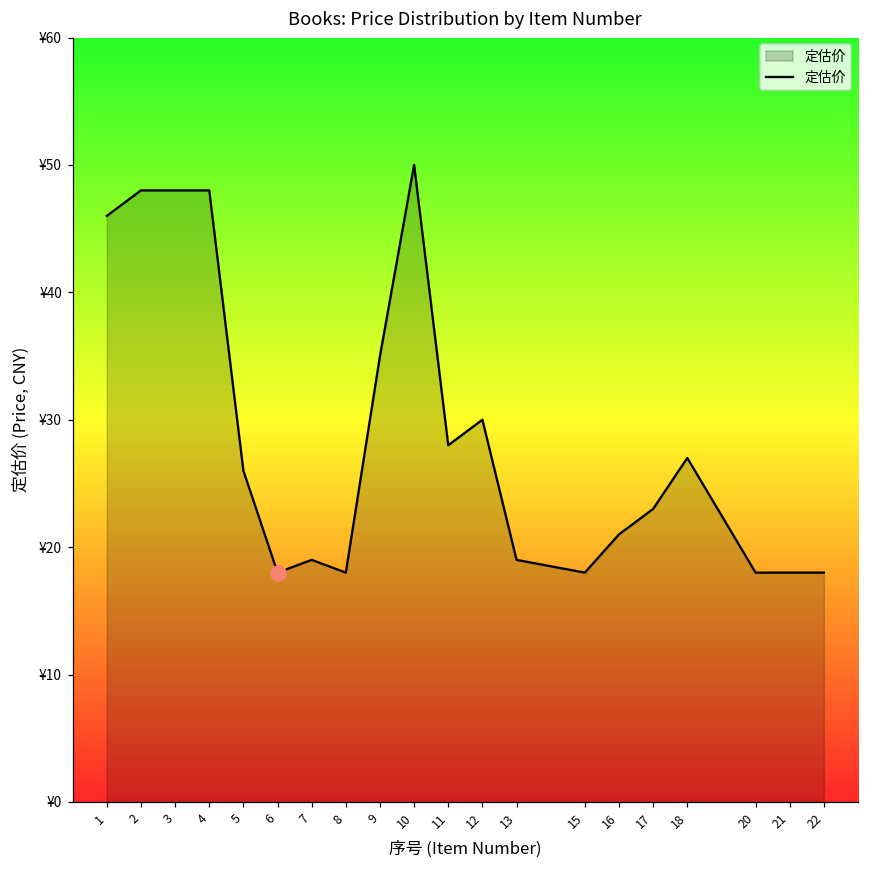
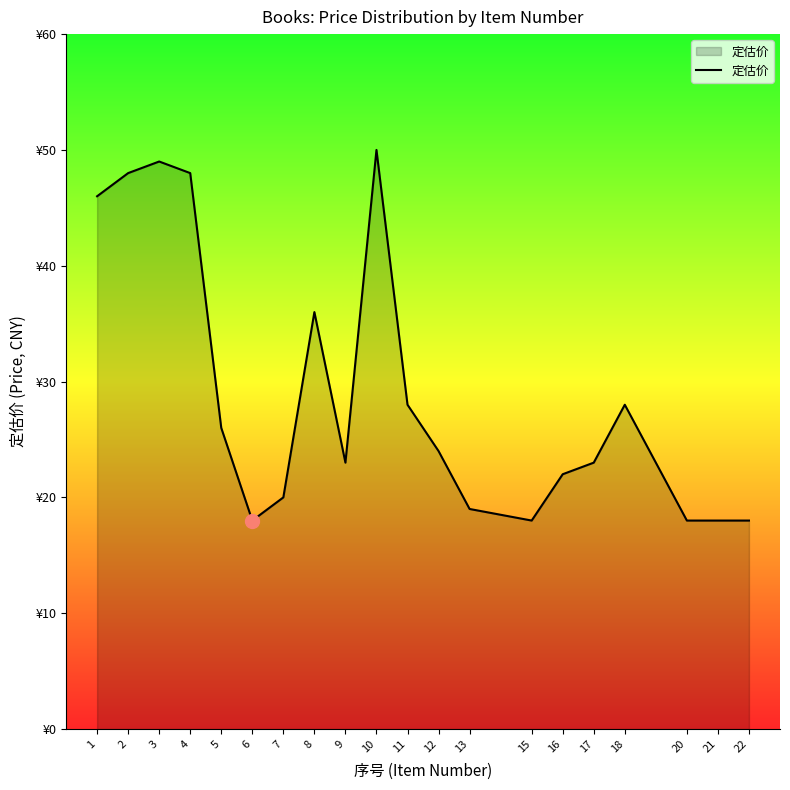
  {
    "定估价": {
      "1": "¥46",
      "2": "¥48",
-     "3": "¥48",
+     "3": "¥49",
      "4": "¥48",
      "5": "¥26",
-     "7": "¥19",
-     "8": "¥18",
-     "9": "¥35",
+     "7": "¥20",
+     "8": "¥36",
+     "9": "¥23",
      "10": "¥50",
      "11": "¥28",
-     "12": "¥30",
+     "12": "¥24",
      "13": "¥19",
      "15": "¥18",
-     "16": "¥21",
+     "16": "¥22",
      "17": "¥23",
-     "18": "¥27",
+     "18": "¥28",
      "20": "¥18",
      "21": "¥18",
      "22": "¥18"
    }
  }
